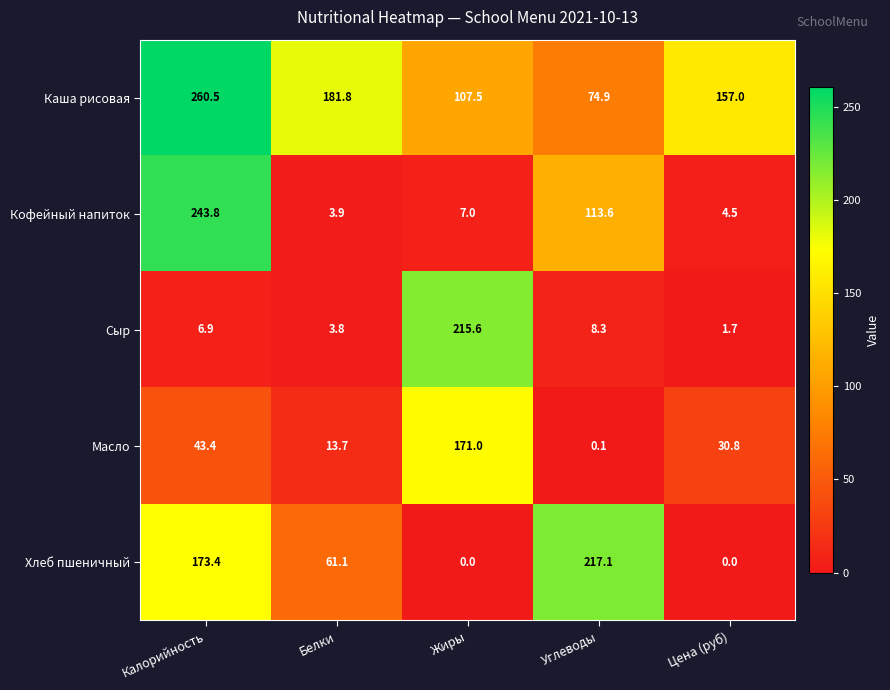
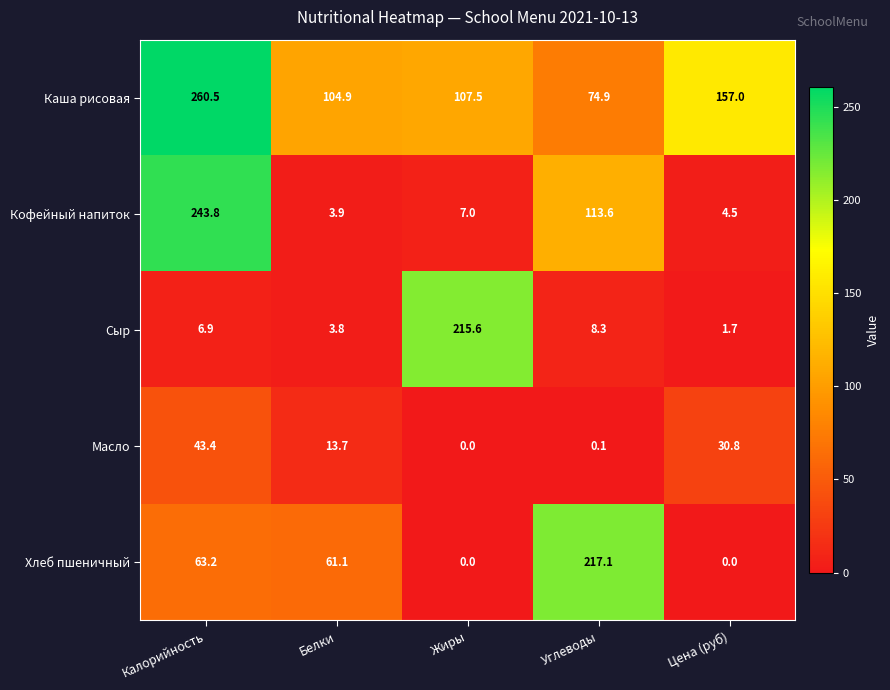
  {
    "Каша рисовая": {
      "Калорийность": 260.5,
-     "Белки": 181.8,
+     "Белки": 104.9,
      "Жиры": 107.5,
      "Углеводы": 74.9,
      "Цена (руб)": 157.0
    },
    "Кофейный напиток": {
      "Калорийность": 243.8,
      "Белки": 3.9,
      "Жиры": 7.0,
      "Углеводы": 113.6,
      "Цена (руб)": 4.5
    },
    "Сыр": {
      "Калорийность": 6.9,
      "Белки": 3.8,
      "Жиры": 215.6,
      "Углеводы": 8.3,
      "Цена (руб)": 1.7
    },
    "Масло": {
      "Калорийность": 43.4,
      "Белки": 13.7,
-     "Жиры": 171.0,
+     "Жиры": 0.0,
      "Углеводы": 0.1,
      "Цена (руб)": 30.8
    },
    "Хлеб пшеничный": {
-     "Калорийность": 173.4,
+     "Калорийность": 63.2,
      "Белки": 61.1,
      "Жиры": 0.0,
      "Углеводы": 217.1,
      "Цена (руб)": 0.0
    }
  }
